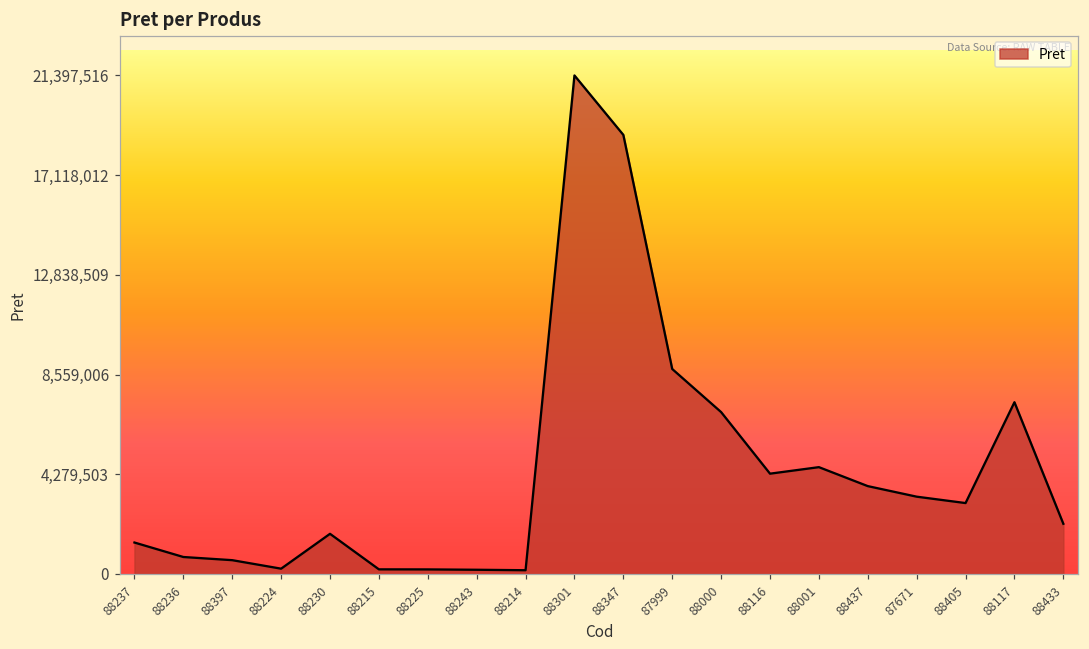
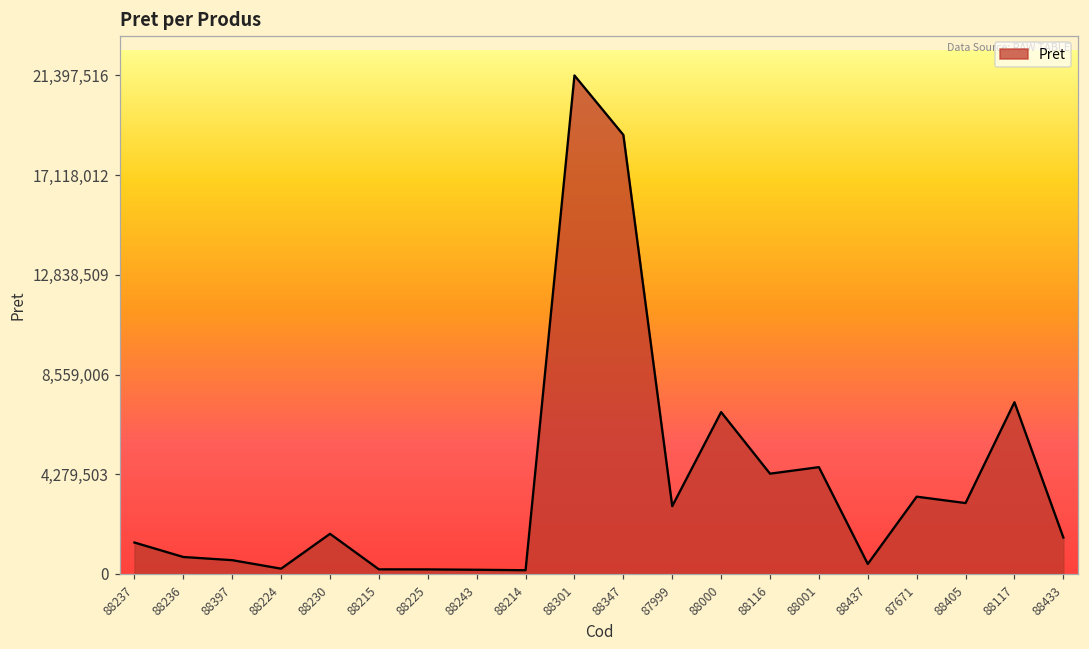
  {
    "88237": "1,300,000",
    "88236": "700,000",
    "88397": "600,000",
    "88224": "200,000",
    "88230": "1,700,000",
    "88215": "200,000",
    "88225": "200,000",
    "88243": "200,000",
    "88214": "200,000",
    "88301": "21,400,000",
    "88347": "18,800,000",
-   "87999": "8,800,000",
+   "87999": "2,900,000",
    "88000": "6,900,000",
    "88116": "4,300,000",
    "88001": "4,600,000",
-   "88437": "3,800,000",
+   "88437": "400,000",
    "87671": "3,300,000",
    "88405": "3,000,000",
    "88117": "7,400,000",
-   "88433": "2,200,000"
+   "88433": "1,600,000"
  }
